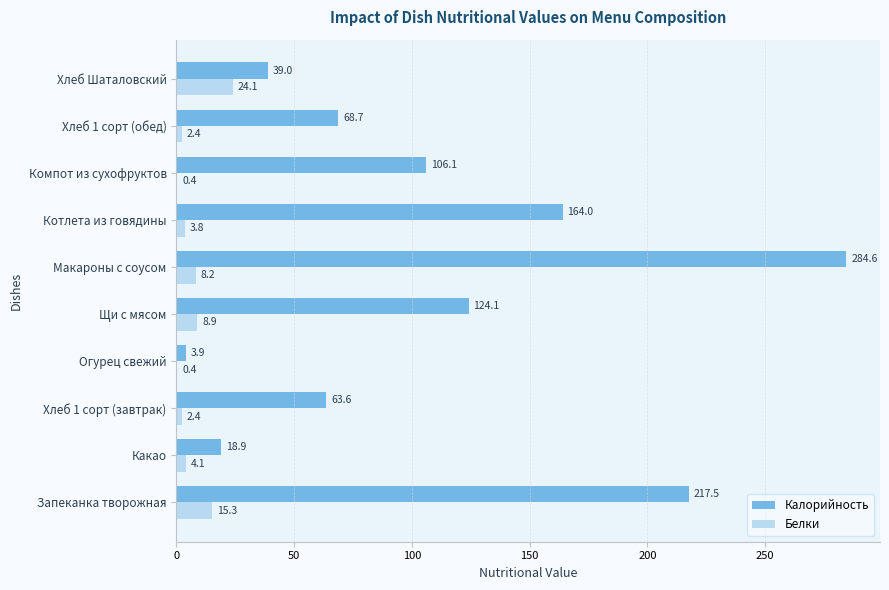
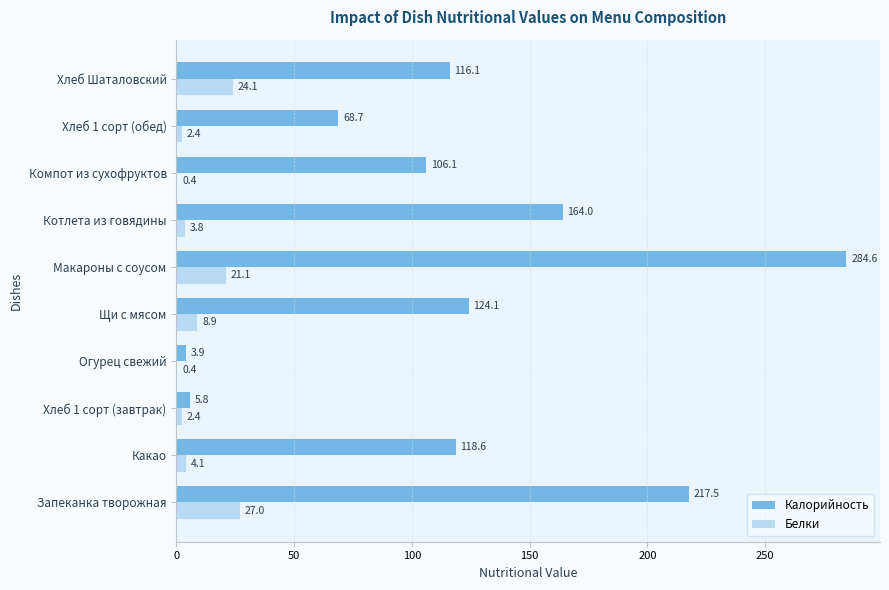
  {
    "Калорийность": {
-     "Хлеб Шаталовский": 39.0,
+     "Хлеб Шаталовский": 116.1,
      "Хлеб 1 сорт (обед)": 68.7,
      "Компот из сухофруктов": 106.1,
      "Котлета из говядины": 164.0,
      "Макароны с соусом": 284.6,
      "Щи с мясом": 124.1,
      "Огурец свежий": 3.9,
-     "Хлеб 1 сорт (завтрак)": 63.6,
-     "Какао": 18.9,
+     "Хлеб 1 сорт (завтрак)": 5.8,
+     "Какао": 118.6,
      "Запеканка творожная": 217.5
    },
    "Белки": {
      "Хлеб Шаталовский": 24.1,
      "Хлеб 1 сорт (обед)": 2.4,
      "Компот из сухофруктов": 0.4,
      "Котлета из говядины": 3.8,
-     "Макароны с соусом": 8.2,
+     "Макароны с соусом": 21.1,
      "Щи с мясом": 8.9,
      "Огурец свежий": 0.4,
      "Хлеб 1 сорт (завтрак)": 2.4,
      "Какао": 4.1,
-     "Запеканка творожная": 15.3
+     "Запеканка творожная": 27.0
    }
  }
